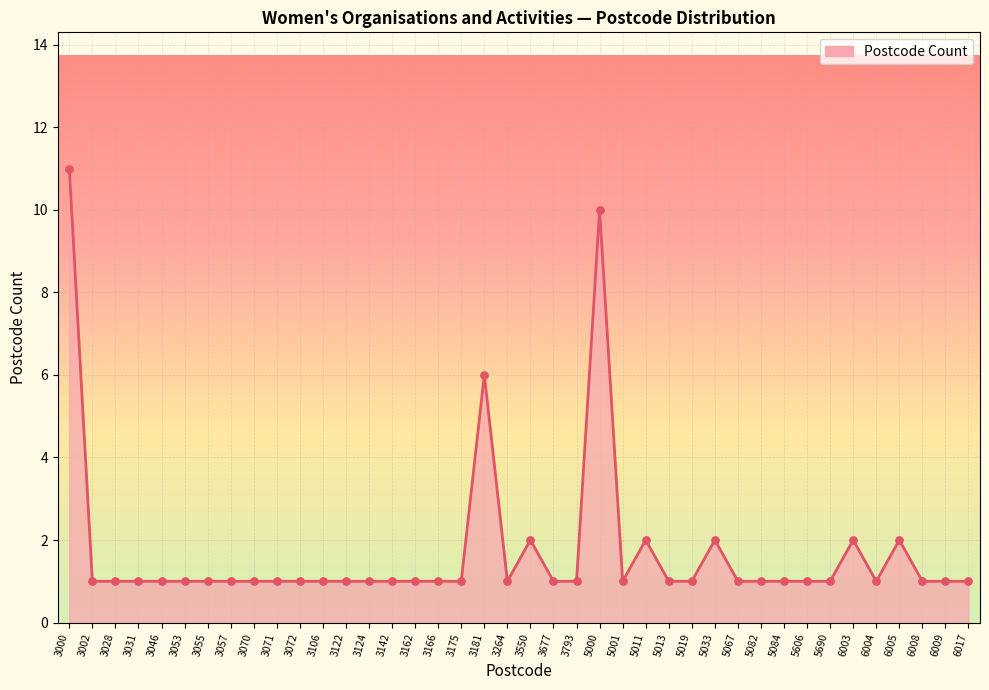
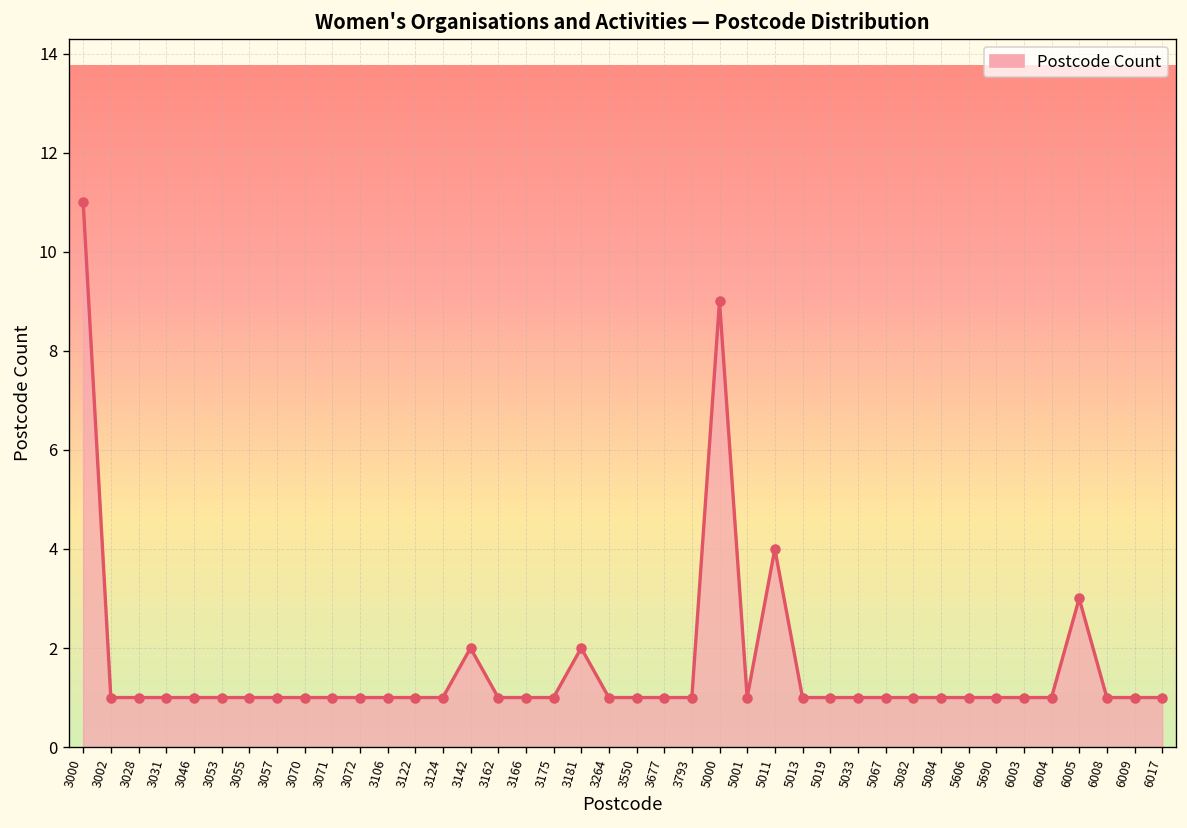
  {
    "3000": 11,
    "3002": 1,
    "3028": 1,
    "3031": 1,
    "3046": 1,
    "3053": 1,
    "3055": 1,
    "3057": 1,
    "3070": 1,
    "3071": 1,
    "3072": 1,
    "3106": 1,
    "3122": 1,
    "3124": 1,
-   "3142": 1,
+   "3142": 2,
    "3162": 1,
    "3166": 1,
    "3175": 1,
-   "3181": 6,
+   "3181": 2,
    "3264": 1,
-   "3550": 2,
+   "3550": 1,
    "3677": 1,
    "3793": 1,
-   "5000": 10,
+   "5000": 9,
    "5001": 1,
-   "5011": 2,
+   "5011": 4,
    "5013": 1,
    "5019": 1,
-   "5033": 2,
+   "5033": 1,
    "5067": 1,
    "5082": 1,
    "5084": 1,
    "5606": 1,
    "5690": 1,
-   "6003": 2,
+   "6003": 1,
    "6004": 1,
-   "6005": 2,
+   "6005": 3,
    "6008": 1,
    "6009": 1,
    "6017": 1
  }
